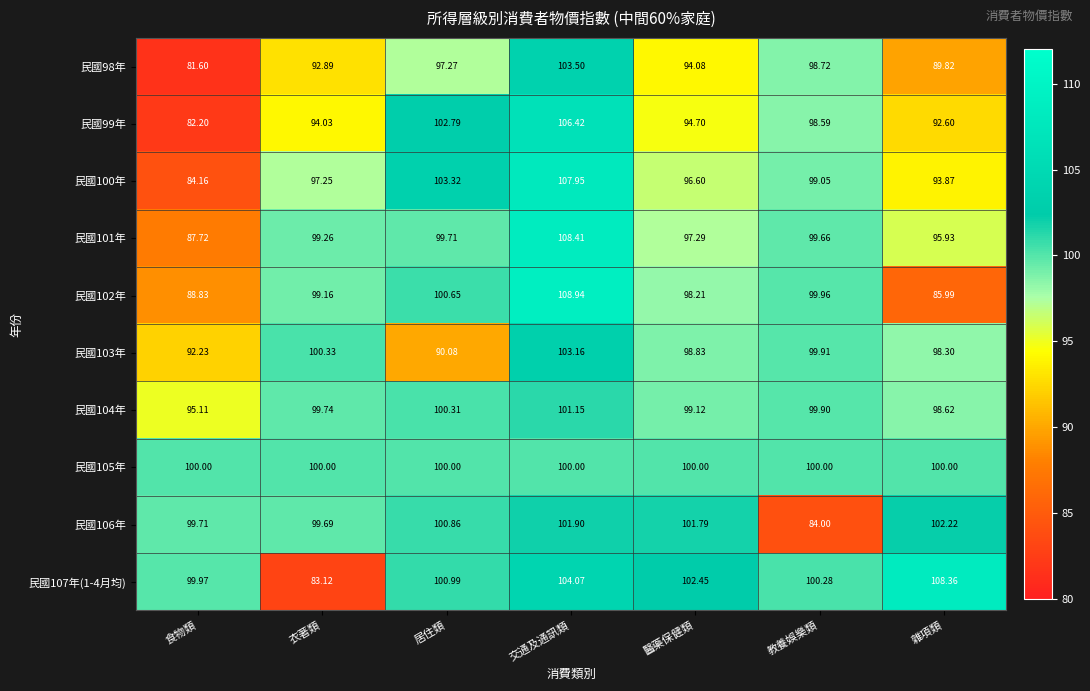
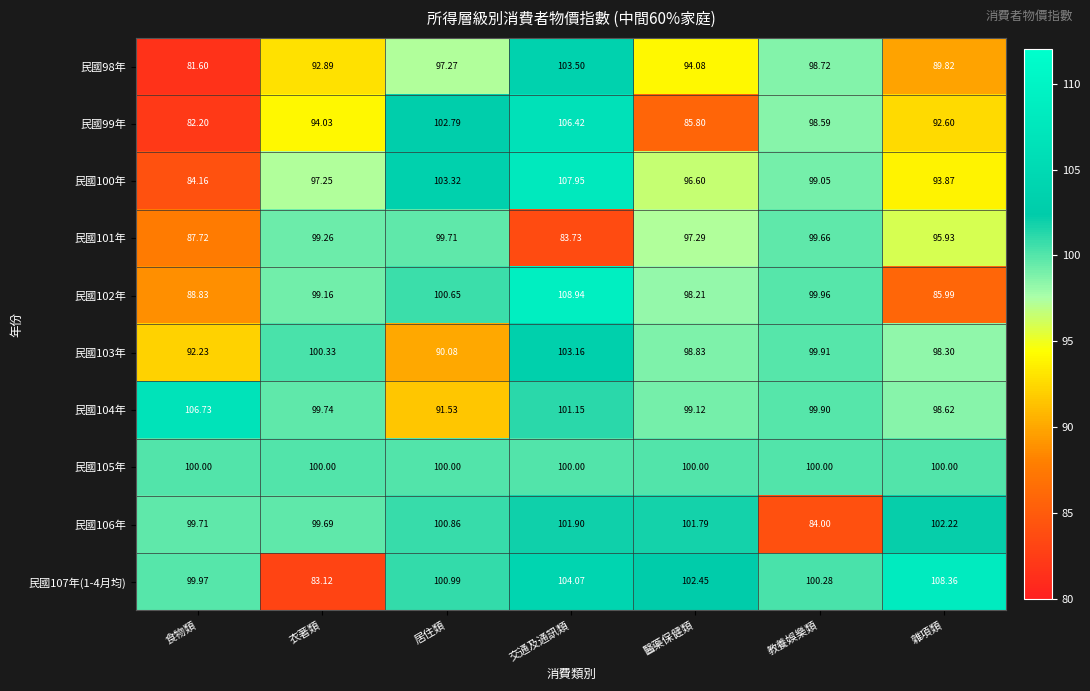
  {
    "民國98年": {
      "食物類": 81.60,
      "衣著類": 92.89,
      "居住類": 97.27,
      "交通及通訊類": 103.50,
      "醫藥保健類": 94.08,
      "教養娛樂類": 98.72,
      "雜項類": 89.82
    },
    "民國99年": {
      "食物類": 82.20,
      "衣著類": 94.03,
      "居住類": 102.79,
      "交通及通訊類": 106.42,
-     "醫藥保健類": 94.70,
+     "醫藥保健類": 85.80,
      "教養娛樂類": 98.59,
      "雜項類": 92.60
    },
    "民國100年": {
      "食物類": 84.16,
      "衣著類": 97.25,
      "居住類": 103.32,
      "交通及通訊類": 107.95,
      "醫藥保健類": 96.60,
      "教養娛樂類": 99.05,
      "雜項類": 93.87
    },
    "民國101年": {
      "食物類": 87.72,
      "衣著類": 99.26,
      "居住類": 99.71,
-     "交通及通訊類": 108.41,
+     "交通及通訊類": 83.73,
      "醫藥保健類": 97.29,
      "教養娛樂類": 99.66,
      "雜項類": 95.93
    },
    "民國102年": {
      "食物類": 88.83,
      "衣著類": 99.16,
      "居住類": 100.65,
      "交通及通訊類": 108.94,
      "醫藥保健類": 98.21,
      "教養娛樂類": 99.96,
      "雜項類": 85.99
    },
    "民國103年": {
      "食物類": 92.23,
      "衣著類": 100.33,
      "居住類": 90.08,
      "交通及通訊類": 103.16,
      "醫藥保健類": 98.83,
      "教養娛樂類": 99.91,
      "雜項類": 98.30
    },
    "民國104年": {
-     "食物類": 95.11,
+     "食物類": 106.73,
      "衣著類": 99.74,
-     "居住類": 100.31,
+     "居住類": 91.53,
      "交通及通訊類": 101.15,
      "醫藥保健類": 99.12,
      "教養娛樂類": 99.90,
      "雜項類": 98.62
    },
    "民國105年": {
      "食物類": 100.00,
      "衣著類": 100.00,
      "居住類": 100.00,
      "交通及通訊類": 100.00,
      "醫藥保健類": 100.00,
      "教養娛樂類": 100.00,
      "雜項類": 100.00
    },
    "民國106年": {
      "食物類": 99.71,
      "衣著類": 99.69,
      "居住類": 100.86,
      "交通及通訊類": 101.90,
      "醫藥保健類": 101.79,
      "教養娛樂類": 84.00,
      "雜項類": 102.22
    },
    "民國107年(1-4月均)": {
      "食物類": 99.97,
      "衣著類": 83.12,
      "居住類": 100.99,
      "交通及通訊類": 104.07,
      "醫藥保健類": 102.45,
      "教養娛樂類": 100.28,
      "雜項類": 108.36
    }
  }
